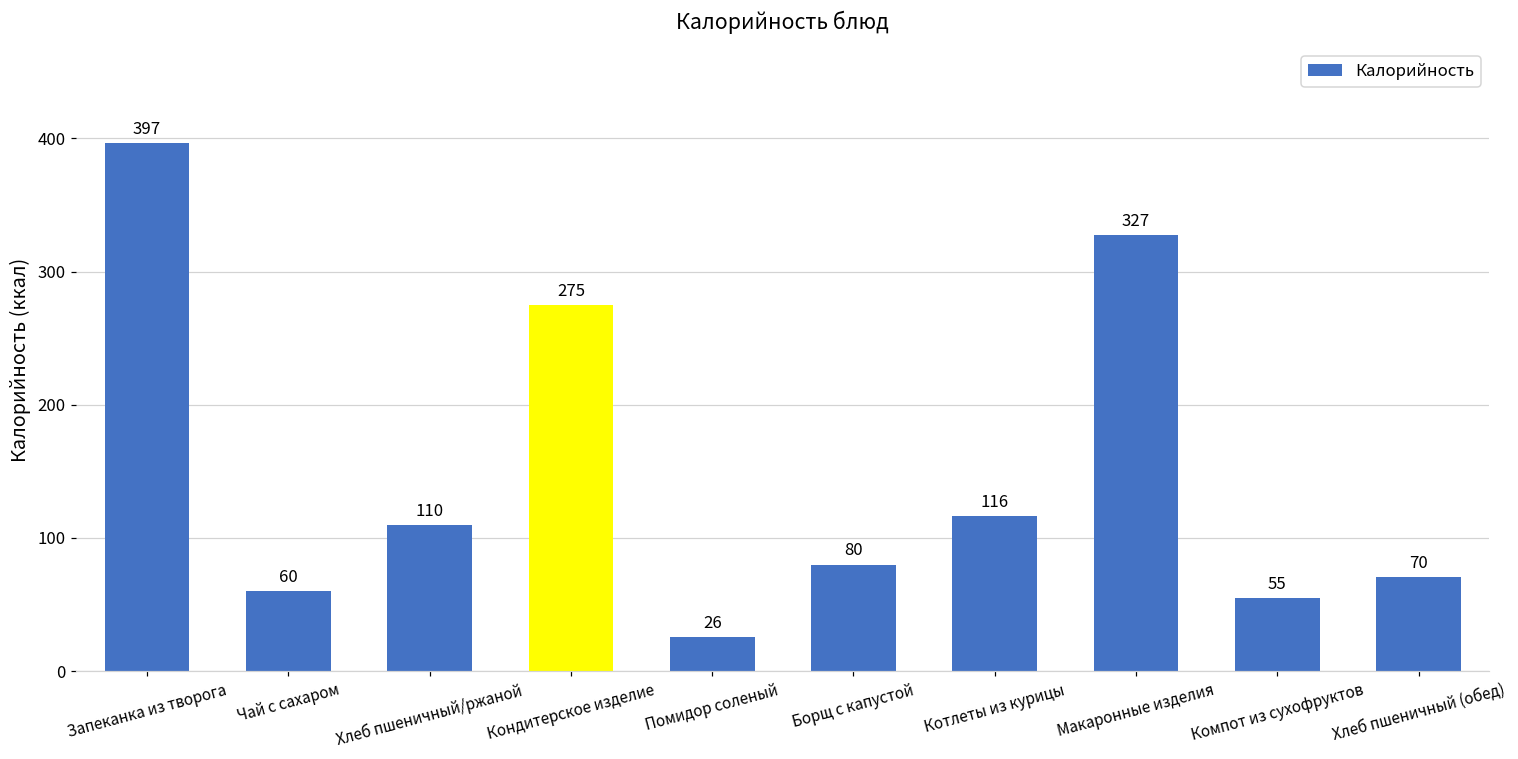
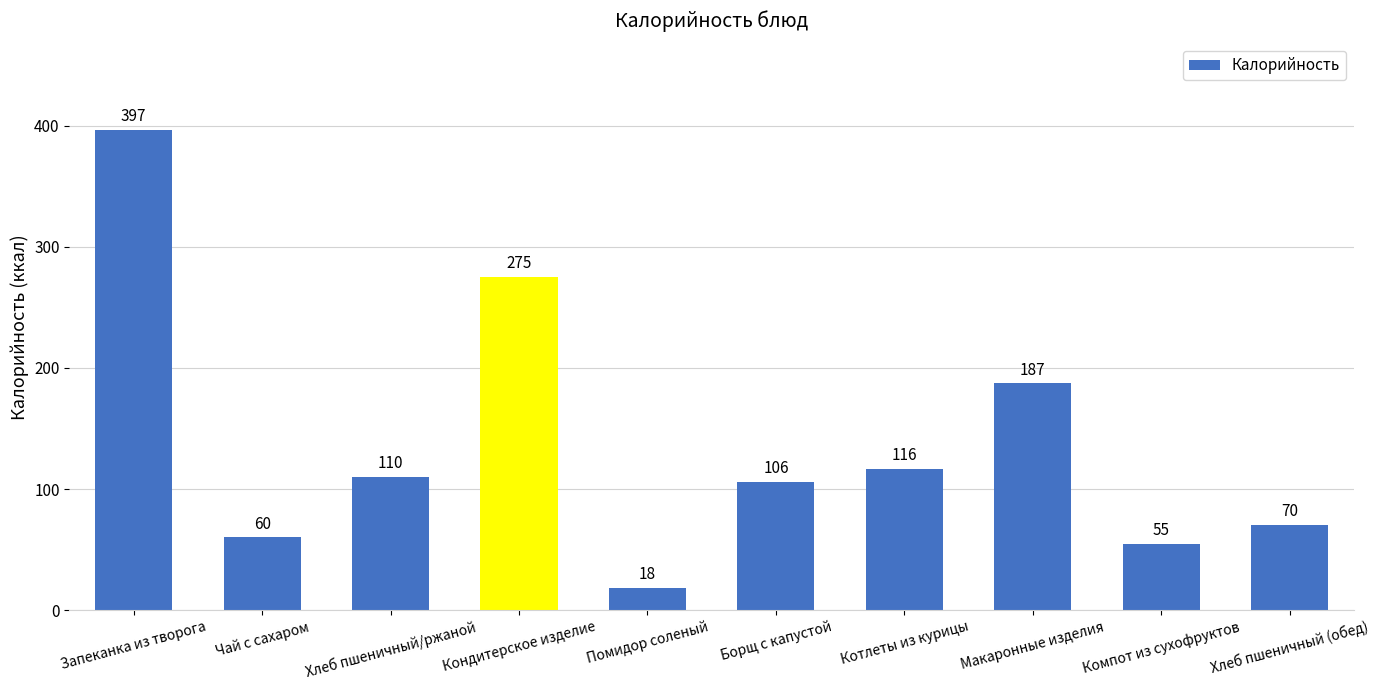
  {
    "Запеканка из творога": 397,
    "Чай с сахаром": 60,
    "Хлеб пшеничный/ржаной": 110,
    "Кондитерское изделие": 275,
-   "Помидор соленый": 26,
-   "Борщ с капустой": 80,
+   "Помидор соленый": 18,
+   "Борщ с капустой": 106,
    "Котлеты из курицы": 116,
-   "Макаронные изделия": 327,
+   "Макаронные изделия": 187,
    "Компот из сухофруктов": 55,
    "Хлеб пшеничный (обед)": 70
  }
